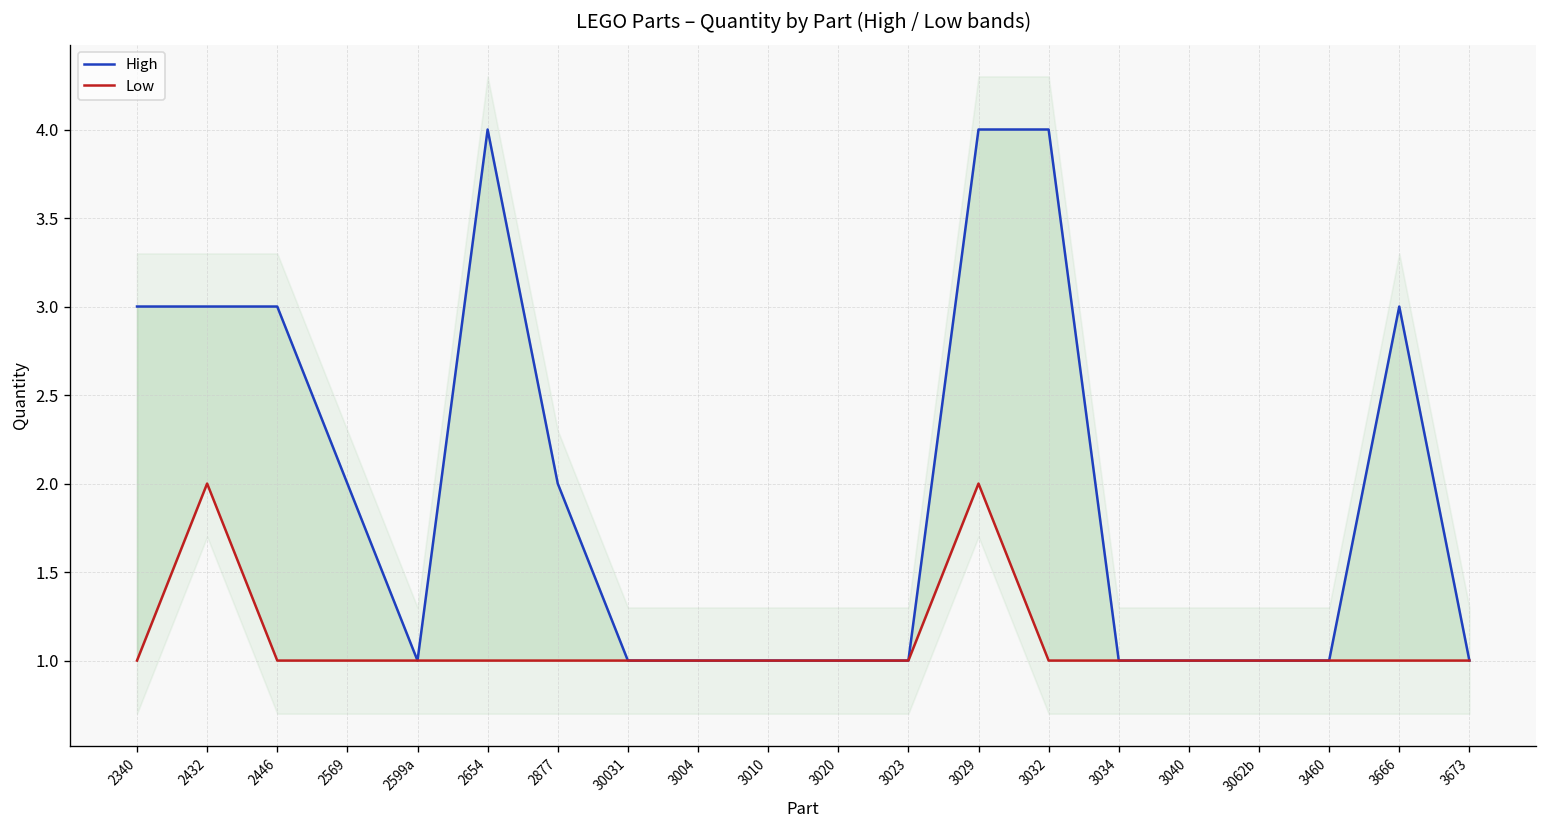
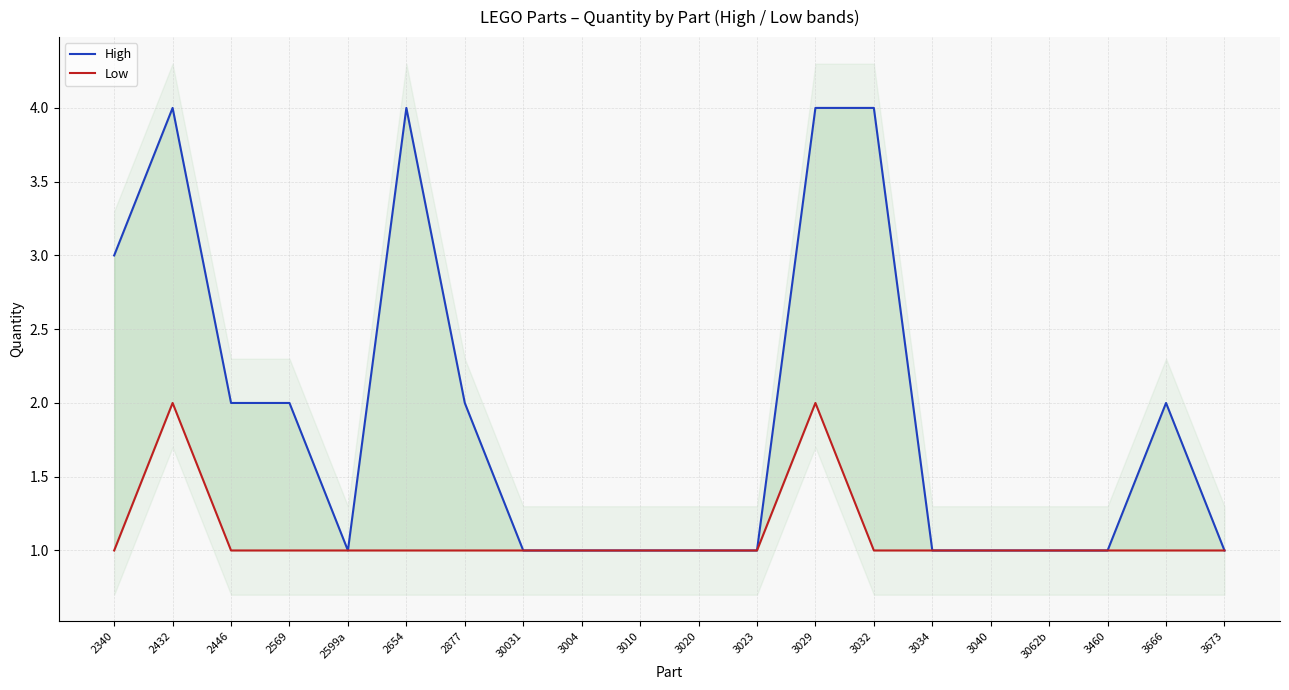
  {
    "High": {
      "2340": 3,
-     "2432": 3,
-     "2446": 3,
+     "2432": 4,
+     "2446": 2,
      "2569": 2,
      "2654": 4,
      "2877": 2,
      "3029": 4,
      "3032": 4,
-     "3666": 3
+     "3666": 2
    },
    "Low": {
      "2340": 1,
      "2432": 2,
      "2446": 1,
      "2569": 1,
      "2654": 1,
      "2877": 1,
      "3029": 2,
      "3032": 1,
      "3666": 1
    }
  }
